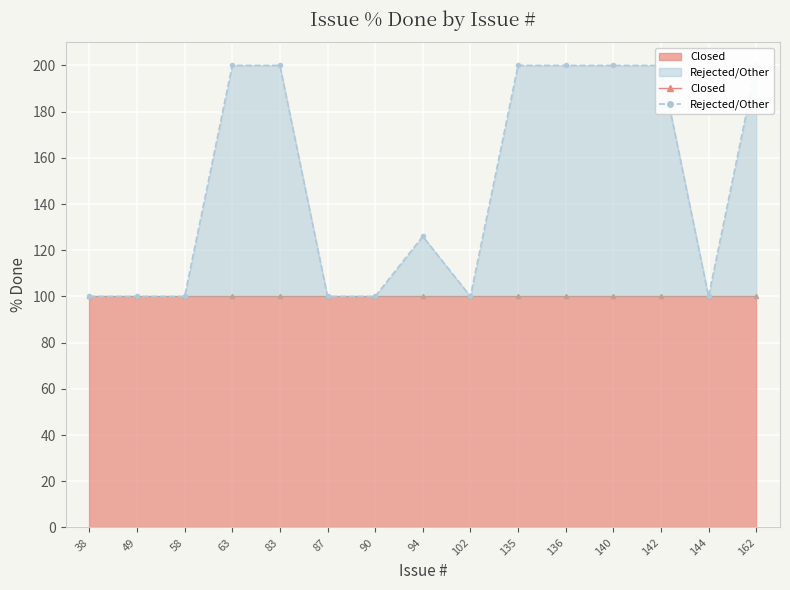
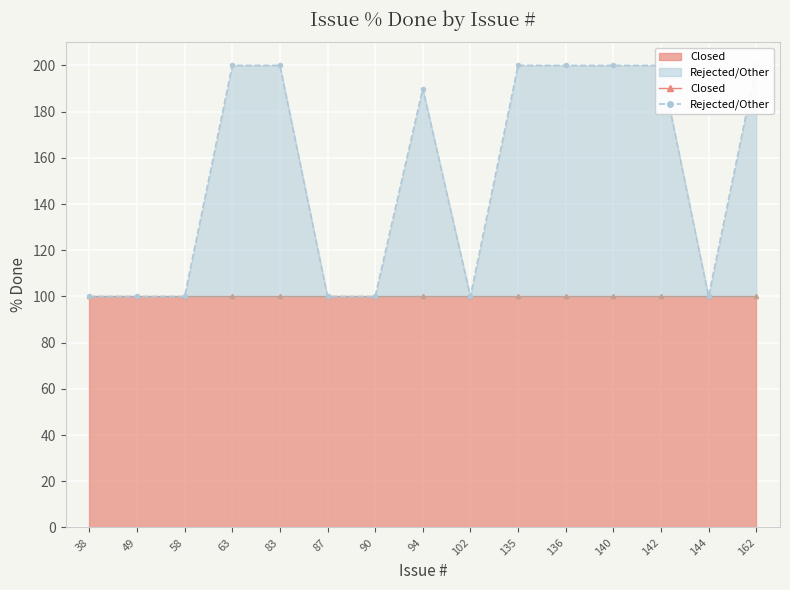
  {
    "Closed": {
      "63": 100,
      "83": 100,
      "94": 100,
      "135": 100,
      "136": 100,
      "140": 100,
      "142": 100,
      "162": 100
    },
    "Rejected/Other": {
      "63": 200,
      "83": 200,
-     "94": 126,
+     "94": 190,
      "135": 200,
      "136": 200,
      "140": 200
    }
  }
